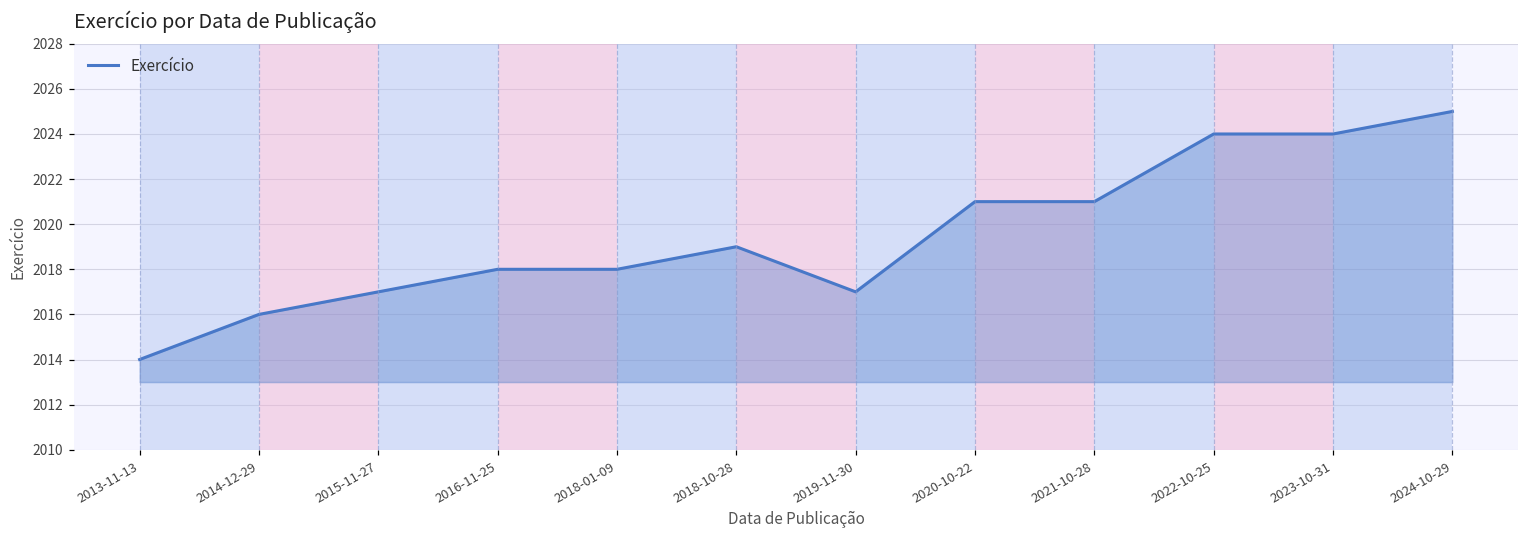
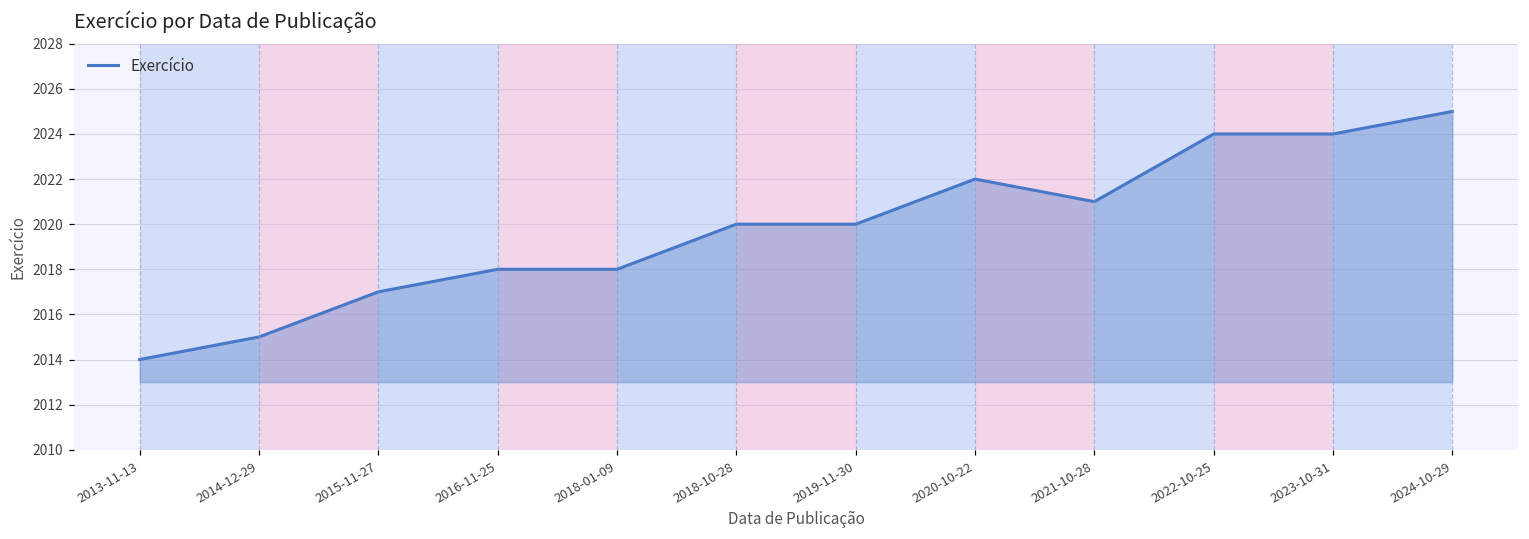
  {
    "2013-11-13": 2014,
-   "2014-12-29": 2016,
+   "2014-12-29": 2015,
    "2015-11-27": 2017,
    "2016-11-25": 2018,
    "2018-01-09": 2018,
-   "2018-10-28": 2019,
-   "2019-11-30": 2017,
-   "2020-10-22": 2021,
+   "2018-10-28": 2020,
+   "2019-11-30": 2020,
+   "2020-10-22": 2022,
    "2021-10-28": 2021,
    "2022-10-25": 2024,
    "2023-10-31": 2024,
    "2024-10-29": 2025
  }
